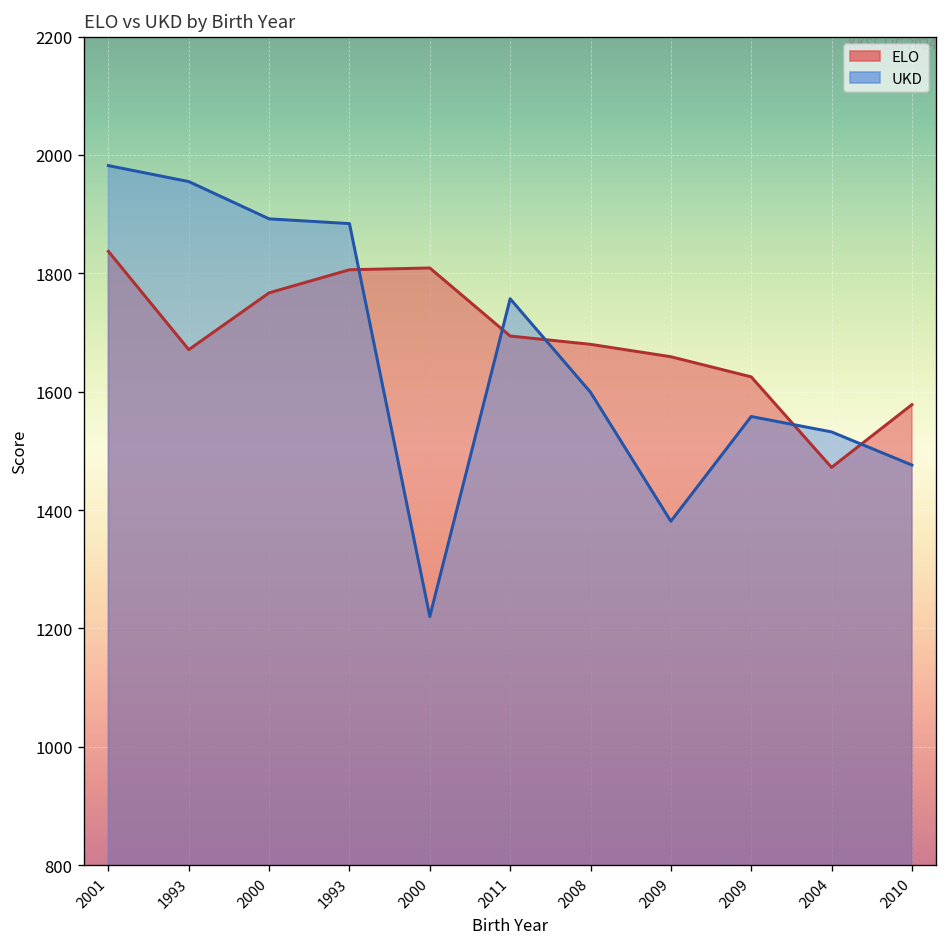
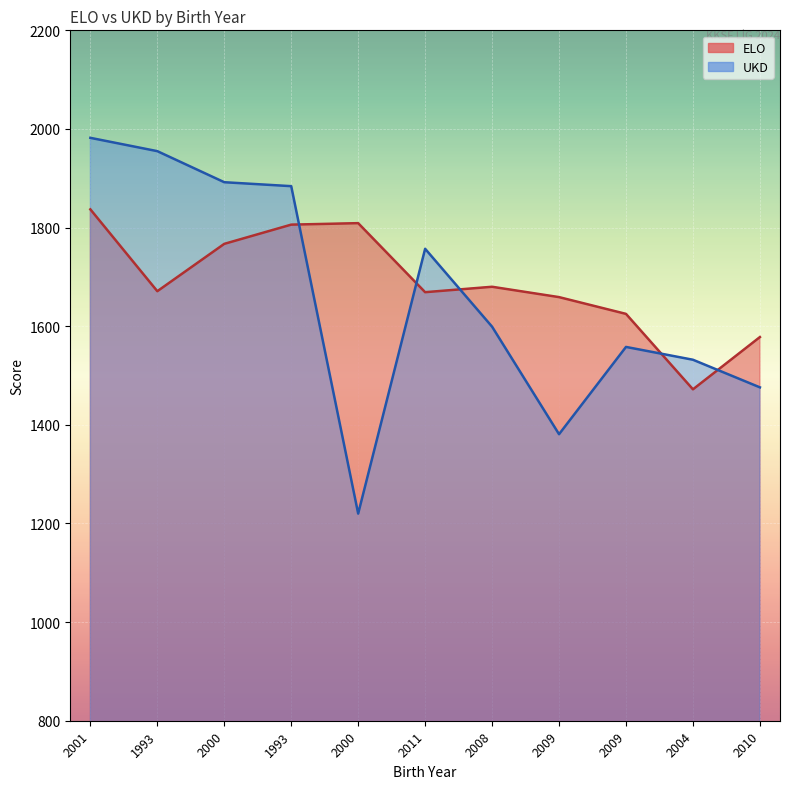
  {
    "ELO": {
      "2001": 1840,
-     "2011": 1690,
+     "2011": 1670,
      "2008": 1680,
      "2004": 1470,
      "2010": 1580
    },
    "UKD": {
      "2001": 1980,
      "2011": 1760,
      "2008": 1600,
      "2004": 1530,
      "2010": 1480
    }
  }
